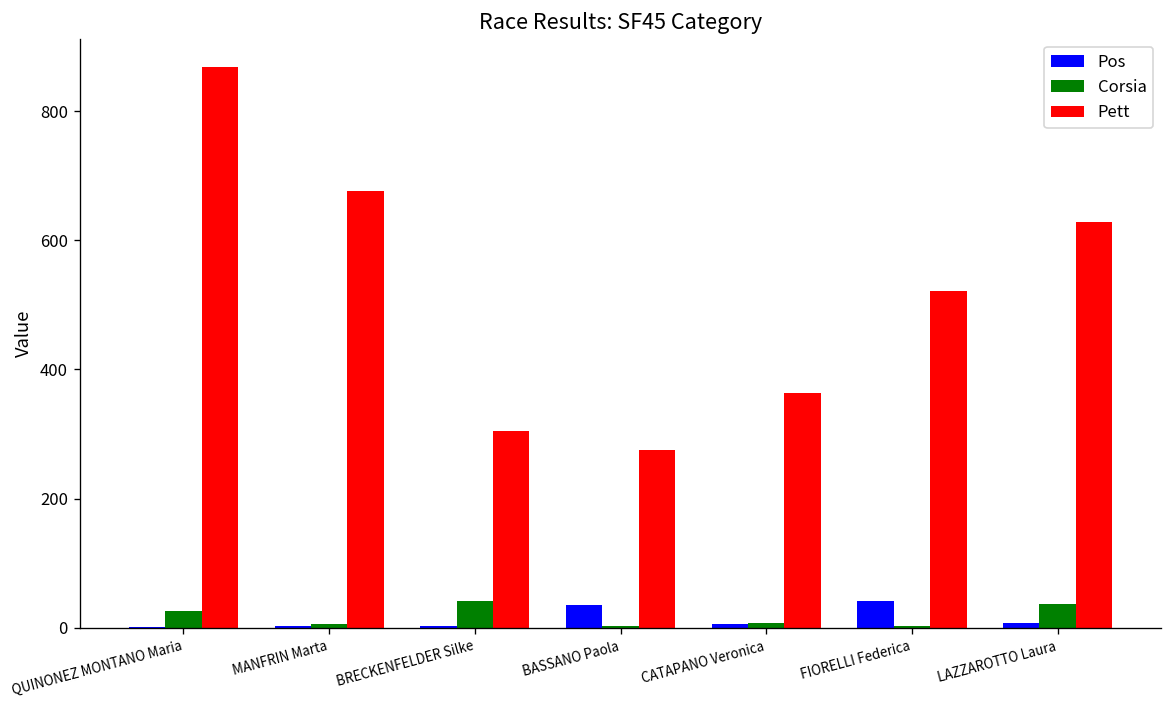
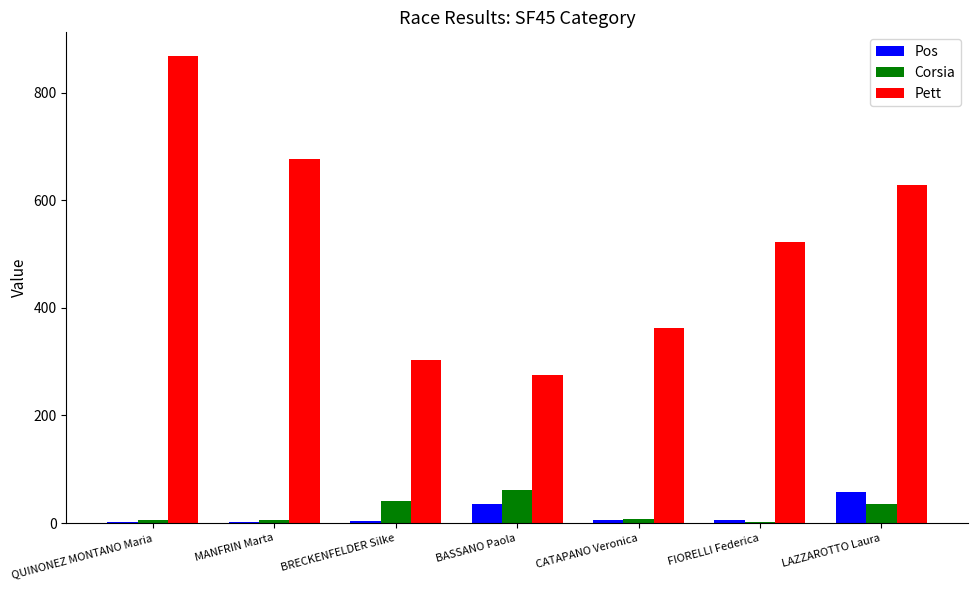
  {
    "Pos": {
      "BASSANO Paola": 40,
      "CATAPANO Veronica": 10,
-     "FIORELLI Federica": 40,
-     "LAZZAROTTO Laura": 10
+     "FIORELLI Federica": 10,
+     "LAZZAROTTO Laura": 60
    },
    "Corsia": {
-     "QUINONEZ MONTANO Maria": 30,
+     "QUINONEZ MONTANO Maria": 10,
      "MANFRIN Marta": 10,
      "BRECKENFELDER Silke": 40,
-     "BASSANO Paola": 0,
+     "BASSANO Paola": 60,
      "CATAPANO Veronica": 10,
      "LAZZAROTTO Laura": 40
    },
    "Pett": {
      "QUINONEZ MONTANO Maria": 870,
      "MANFRIN Marta": 680,
      "BRECKENFELDER Silke": 300,
      "BASSANO Paola": 280,
      "CATAPANO Veronica": 360,
      "FIORELLI Federica": 520,
      "LAZZAROTTO Laura": 630
    }
  }
